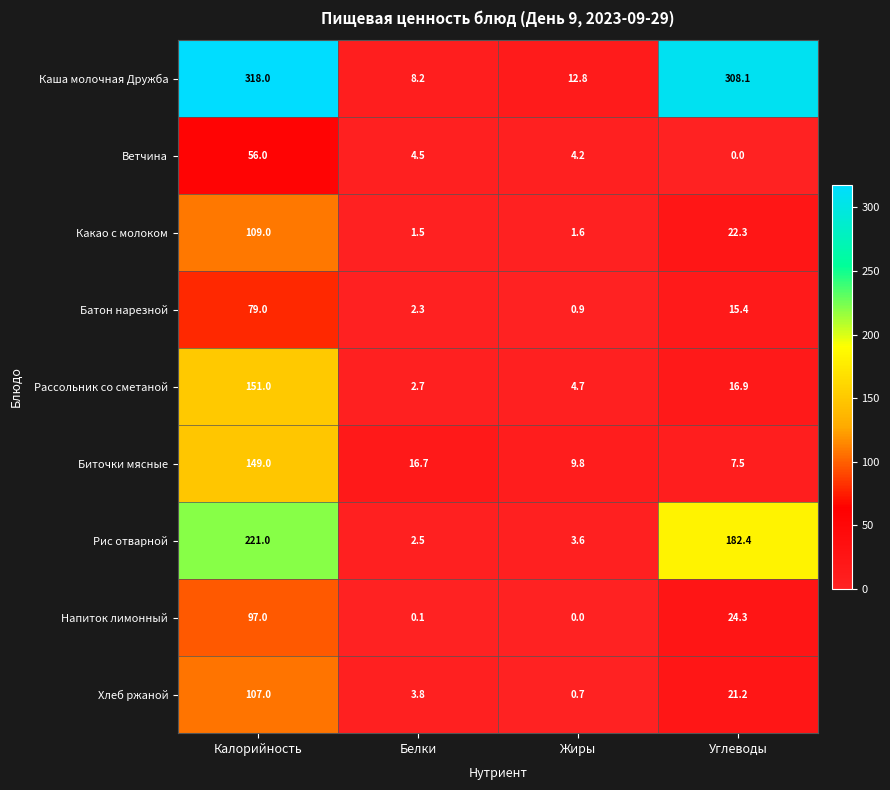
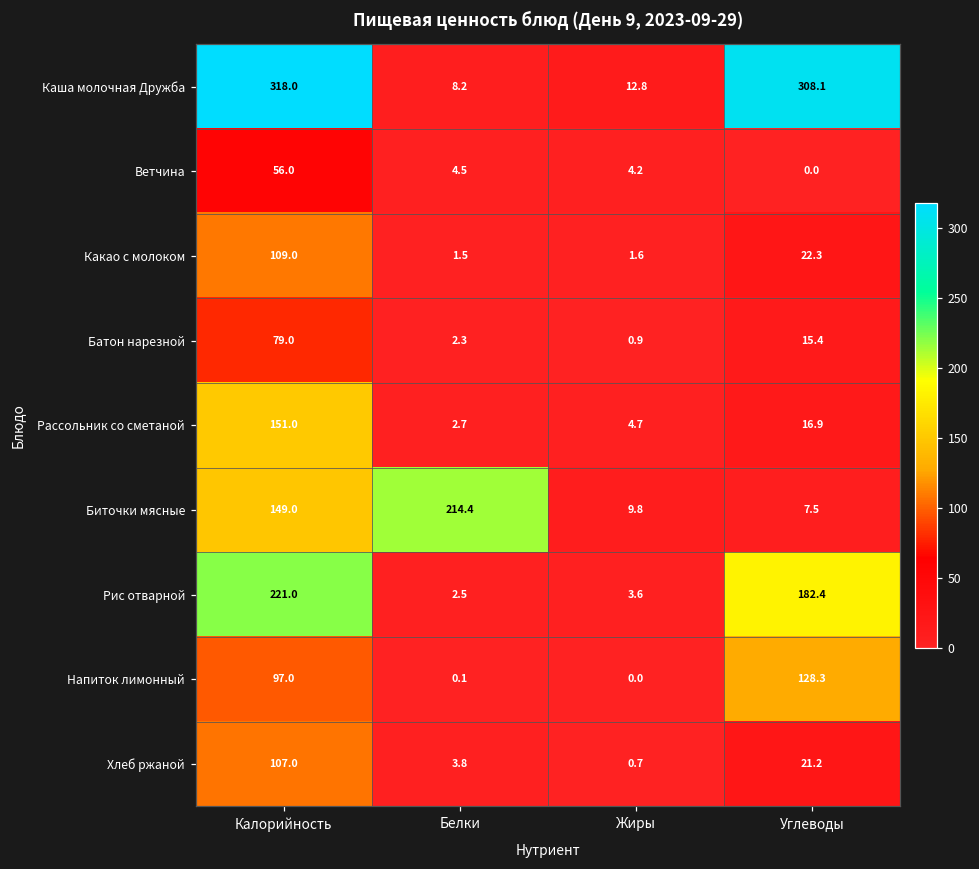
  {
    "Каша молочная Дружба": {
      "Калорийность": 318.0,
      "Белки": 8.2,
      "Жиры": 12.8,
      "Углеводы": 308.1
    },
    "Ветчина": {
      "Калорийность": 56.0,
      "Белки": 4.5,
      "Жиры": 4.2,
      "Углеводы": 0.0
    },
    "Какао с молоком": {
      "Калорийность": 109.0,
      "Белки": 1.5,
      "Жиры": 1.6,
      "Углеводы": 22.3
    },
    "Батон нарезной": {
      "Калорийность": 79.0,
      "Белки": 2.3,
      "Жиры": 0.9,
      "Углеводы": 15.4
    },
    "Рассольник со сметаной": {
      "Калорийность": 151.0,
      "Белки": 2.7,
      "Жиры": 4.7,
      "Углеводы": 16.9
    },
    "Биточки мясные": {
      "Калорийность": 149.0,
-     "Белки": 16.7,
+     "Белки": 214.4,
      "Жиры": 9.8,
      "Углеводы": 7.5
    },
    "Рис отварной": {
      "Калорийность": 221.0,
      "Белки": 2.5,
      "Жиры": 3.6,
      "Углеводы": 182.4
    },
    "Напиток лимонный": {
      "Калорийность": 97.0,
      "Белки": 0.1,
      "Жиры": 0.0,
-     "Углеводы": 24.3
+     "Углеводы": 128.3
    },
    "Хлеб ржаной": {
      "Калорийность": 107.0,
      "Белки": 3.8,
      "Жиры": 0.7,
      "Углеводы": 21.2
    }
  }
